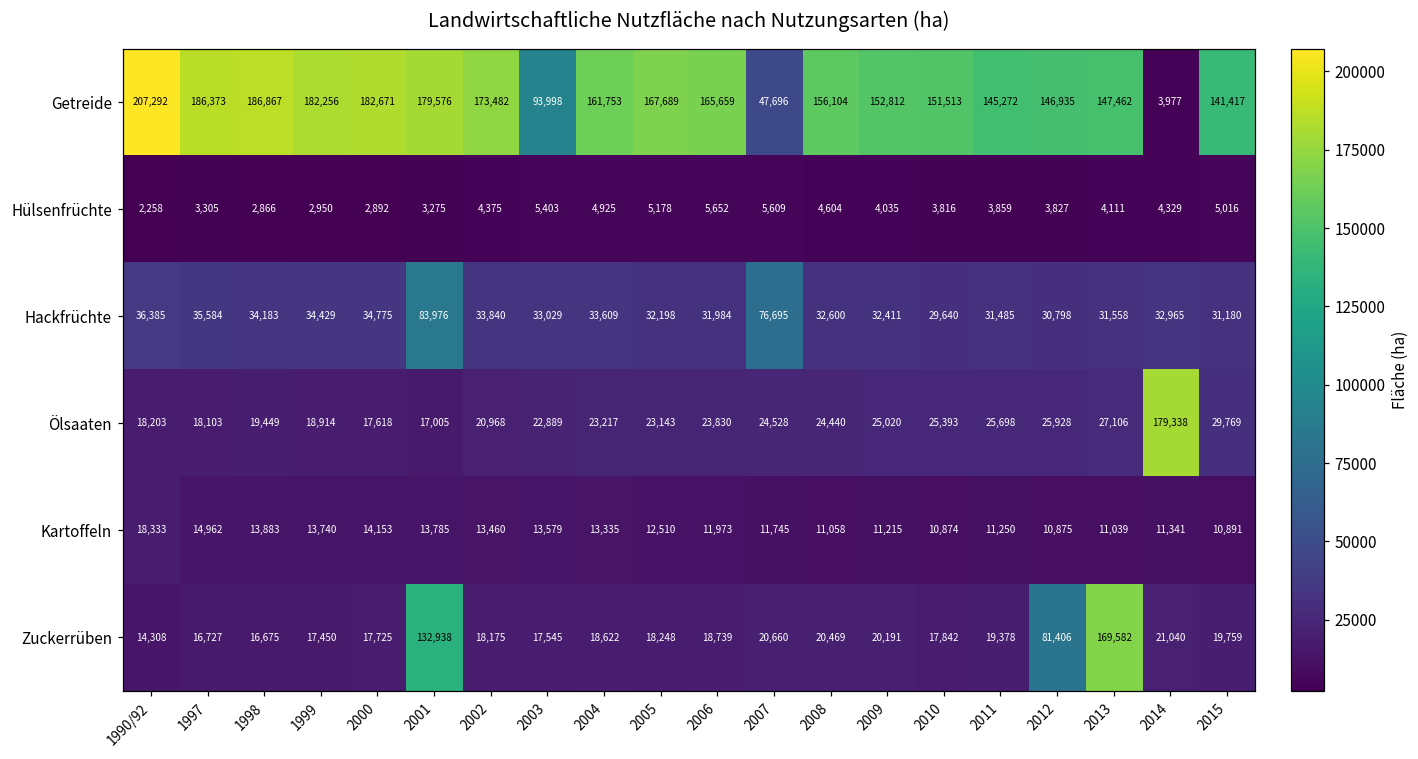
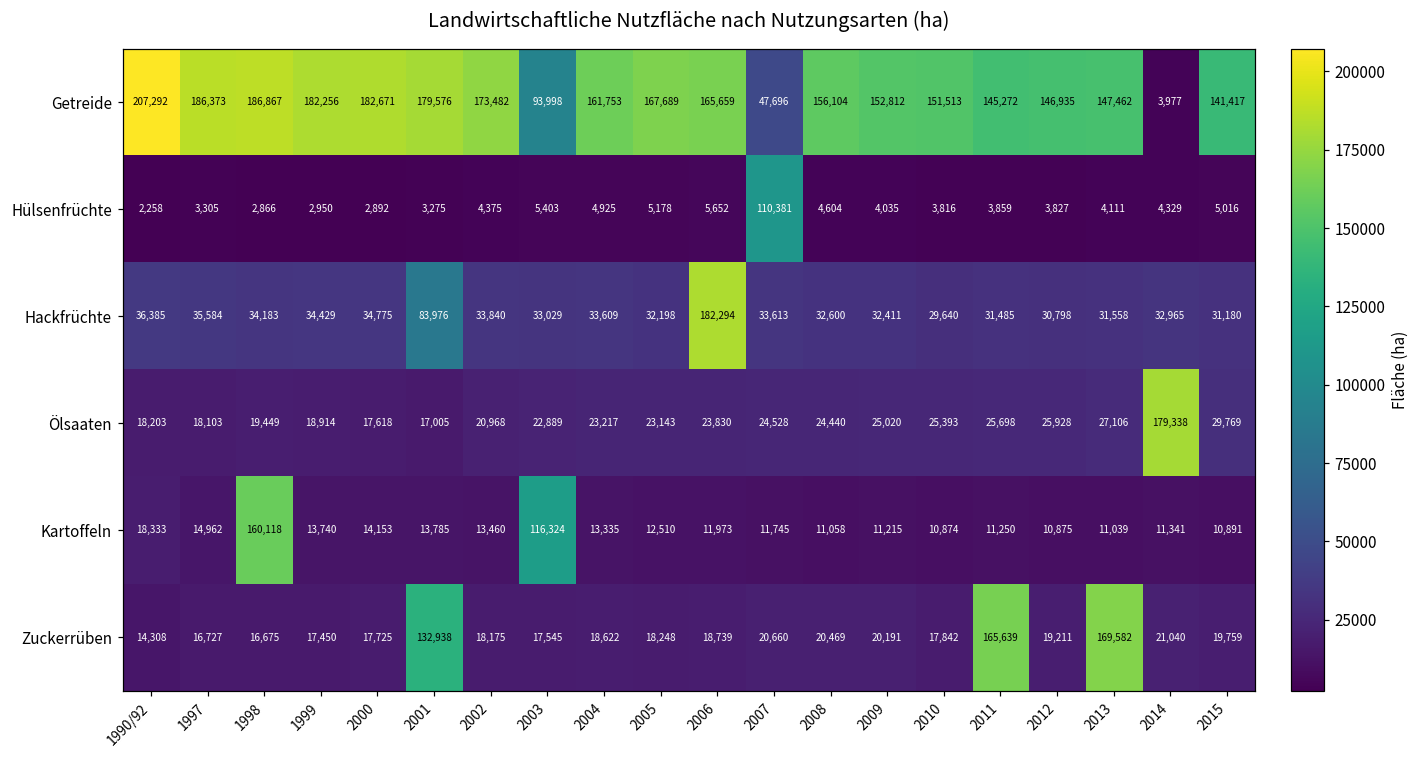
  {
    "Getreide": {
      "1990/92": "207,292",
      "1997": "186,373",
      "1998": "186,867",
      "1999": "182,256",
      "2000": "182,671",
      "2001": "179,576",
      "2002": "173,482",
      "2003": "93,998",
      "2004": "161,753",
      "2005": "167,689",
      "2006": "165,659",
      "2007": "47,696",
      "2008": "156,104",
      "2009": "152,812",
      "2010": "151,513",
      "2011": "145,272",
      "2012": "146,935",
      "2013": "147,462",
      "2014": "3,977",
      "2015": "141,417"
    },
    "Hülsenfrüchte": {
      "1990/92": "2,258",
      "1997": "3,305",
      "1998": "2,866",
      "1999": "2,950",
      "2000": "2,892",
      "2001": "3,275",
      "2002": "4,375",
      "2003": "5,403",
      "2004": "4,925",
      "2005": "5,178",
      "2006": "5,652",
-     "2007": "5,609",
+     "2007": "110,381",
      "2008": "4,604",
      "2009": "4,035",
      "2010": "3,816",
      "2011": "3,859",
      "2012": "3,827",
      "2013": "4,111",
      "2014": "4,329",
      "2015": "5,016"
    },
    "Hackfrüchte": {
      "1990/92": "36,385",
      "1997": "35,584",
      "1998": "34,183",
      "1999": "34,429",
      "2000": "34,775",
      "2001": "83,976",
      "2002": "33,840",
      "2003": "33,029",
      "2004": "33,609",
      "2005": "32,198",
-     "2006": "31,984",
-     "2007": "76,695",
+     "2006": "182,294",
+     "2007": "33,613",
      "2008": "32,600",
      "2009": "32,411",
      "2010": "29,640",
      "2011": "31,485",
      "2012": "30,798",
      "2013": "31,558",
      "2014": "32,965",
      "2015": "31,180"
    },
    "Ölsaaten": {
      "1990/92": "18,203",
      "1997": "18,103",
      "1998": "19,449",
      "1999": "18,914",
      "2000": "17,618",
      "2001": "17,005",
      "2002": "20,968",
      "2003": "22,889",
      "2004": "23,217",
      "2005": "23,143",
      "2006": "23,830",
      "2007": "24,528",
      "2008": "24,440",
      "2009": "25,020",
      "2010": "25,393",
      "2011": "25,698",
      "2012": "25,928",
      "2013": "27,106",
      "2014": "179,338",
      "2015": "29,769"
    },
    "Kartoffeln": {
      "1990/92": "18,333",
      "1997": "14,962",
-     "1998": "13,883",
+     "1998": "160,118",
      "1999": "13,740",
      "2000": "14,153",
      "2001": "13,785",
      "2002": "13,460",
-     "2003": "13,579",
+     "2003": "116,324",
      "2004": "13,335",
      "2005": "12,510",
      "2006": "11,973",
      "2007": "11,745",
      "2008": "11,058",
      "2009": "11,215",
      "2010": "10,874",
      "2011": "11,250",
      "2012": "10,875",
      "2013": "11,039",
      "2014": "11,341",
      "2015": "10,891"
    },
    "Zuckerrüben": {
      "1990/92": "14,308",
      "1997": "16,727",
      "1998": "16,675",
      "1999": "17,450",
      "2000": "17,725",
      "2001": "132,938",
      "2002": "18,175",
      "2003": "17,545",
      "2004": "18,622",
      "2005": "18,248",
      "2006": "18,739",
      "2007": "20,660",
      "2008": "20,469",
      "2009": "20,191",
      "2010": "17,842",
-     "2011": "19,378",
-     "2012": "81,406",
+     "2011": "165,639",
+     "2012": "19,211",
      "2013": "169,582",
      "2014": "21,040",
      "2015": "19,759"
    }
  }
